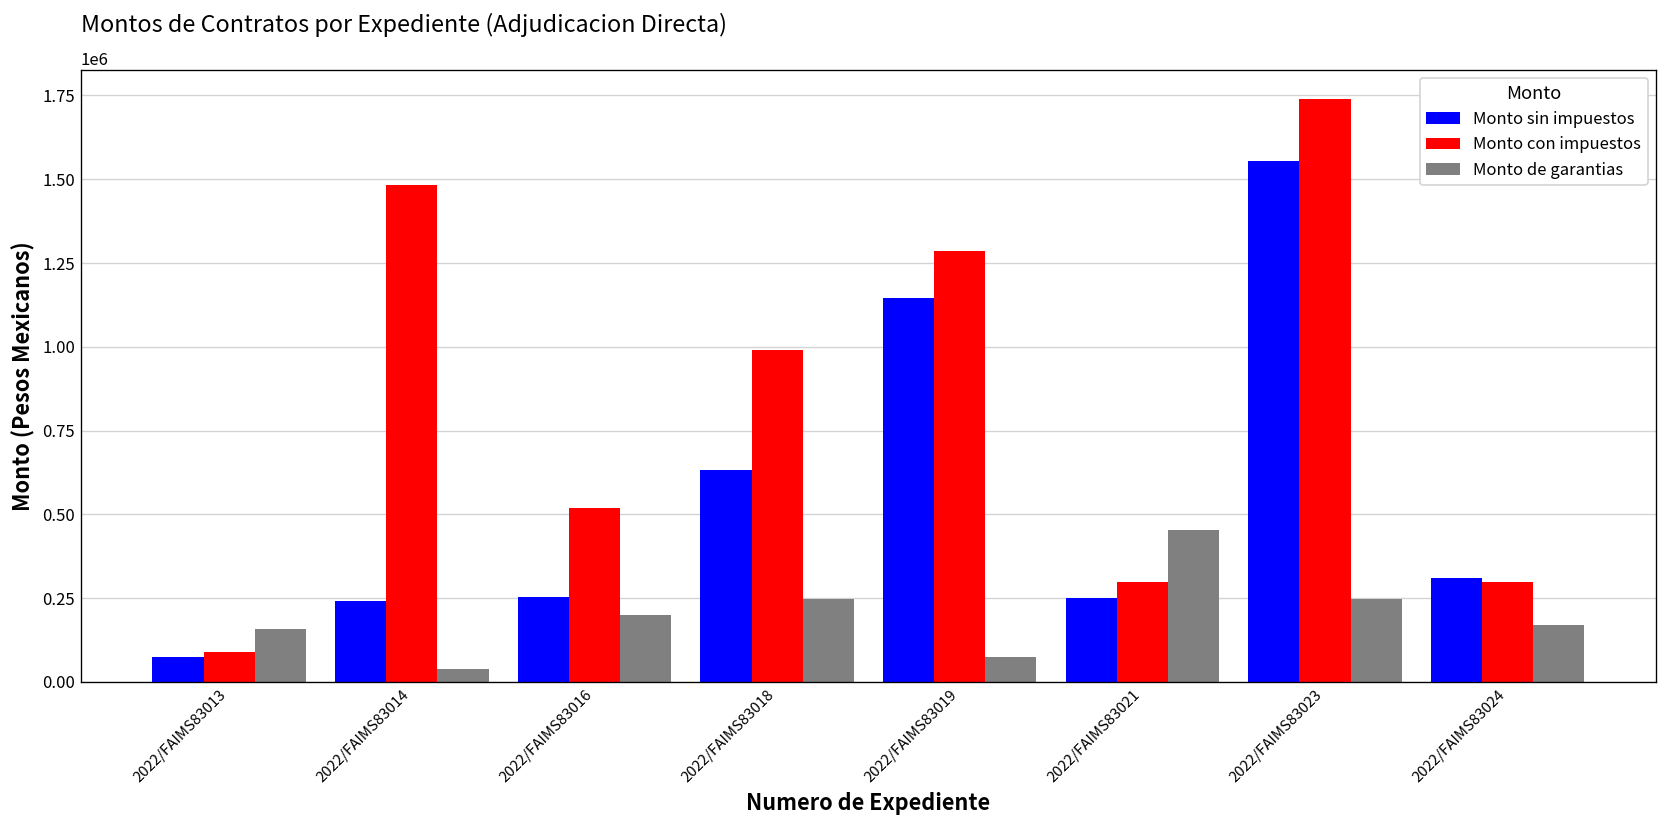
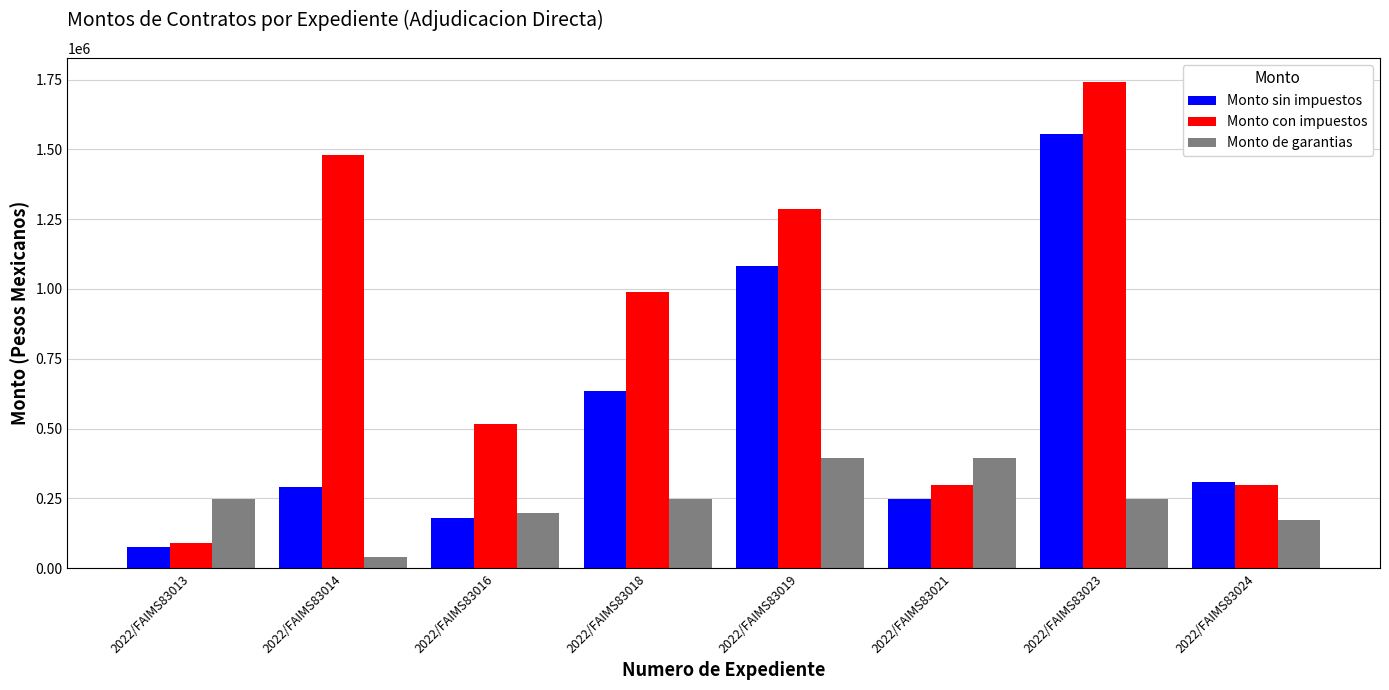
  {
    "Monto sin impuestos": {
      "2022/FAIMS83013": 80000,
-     "2022/FAIMS83014": 240000,
-     "2022/FAIMS83016": 250000,
+     "2022/FAIMS83014": 290000,
+     "2022/FAIMS83016": 180000,
      "2022/FAIMS83018": 630000,
-     "2022/FAIMS83019": 1150000,
+     "2022/FAIMS83019": 1080000,
      "2022/FAIMS83021": 250000,
      "2022/FAIMS83023": 1560000,
      "2022/FAIMS83024": 310000
    },
    "Monto con impuestos": {
      "2022/FAIMS83013": 90000,
      "2022/FAIMS83014": 1480000,
      "2022/FAIMS83016": 520000,
      "2022/FAIMS83018": 990000,
      "2022/FAIMS83019": 1290000,
      "2022/FAIMS83021": 300000,
      "2022/FAIMS83023": 1740000,
      "2022/FAIMS83024": 300000
    },
    "Monto de garantias": {
-     "2022/FAIMS83013": 160000,
+     "2022/FAIMS83013": 250000,
      "2022/FAIMS83014": 40000,
      "2022/FAIMS83016": 200000,
      "2022/FAIMS83018": 250000,
-     "2022/FAIMS83019": 70000,
-     "2022/FAIMS83021": 450000,
+     "2022/FAIMS83019": 400000,
+     "2022/FAIMS83021": 400000,
      "2022/FAIMS83023": 250000,
      "2022/FAIMS83024": 170000
    }
  }
